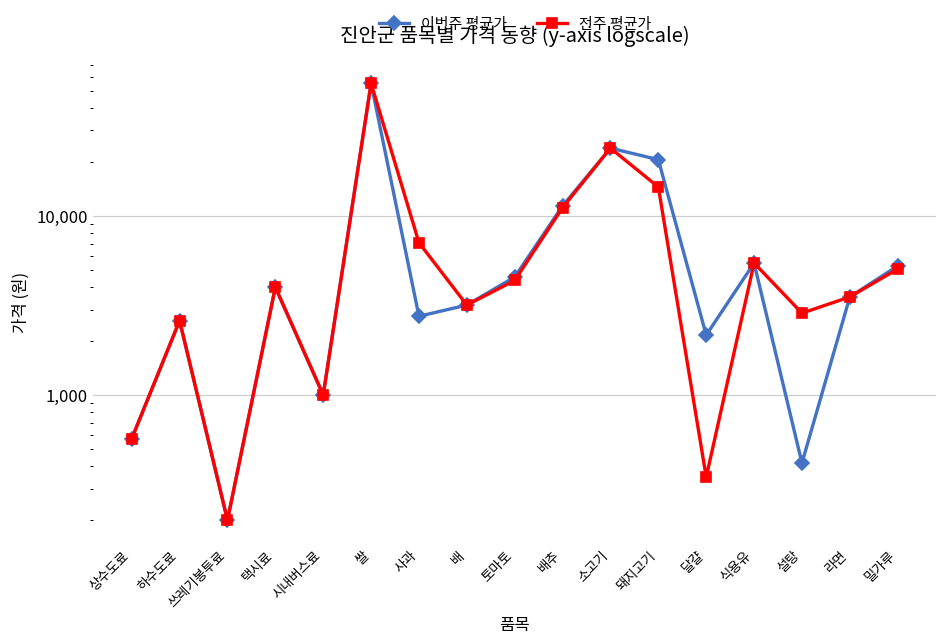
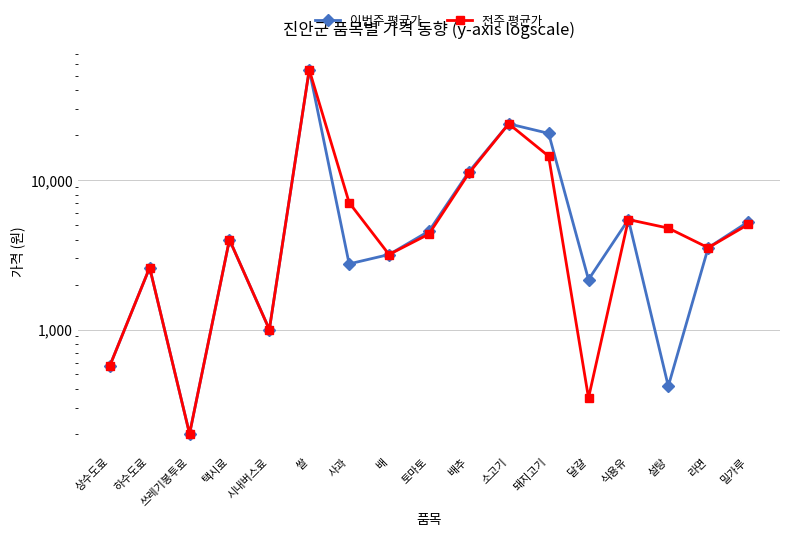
  {
    "이번주 평균가": {
      "사과": "2,800",
      "토마토": "4,600",
      "돼지고기": "21,000",
      "달걀": "2,200",
      "설탕": "420",
      "밀가루": "5,300"
    },
    "전주 평균가": {
      "사과": "7,000",
      "토마토": "4,400",
      "돼지고기": "15,000",
      "달걀": "350",
-     "설탕": "2,900",
+     "설탕": "4,800",
      "밀가루": "5,100"
    }
  }
